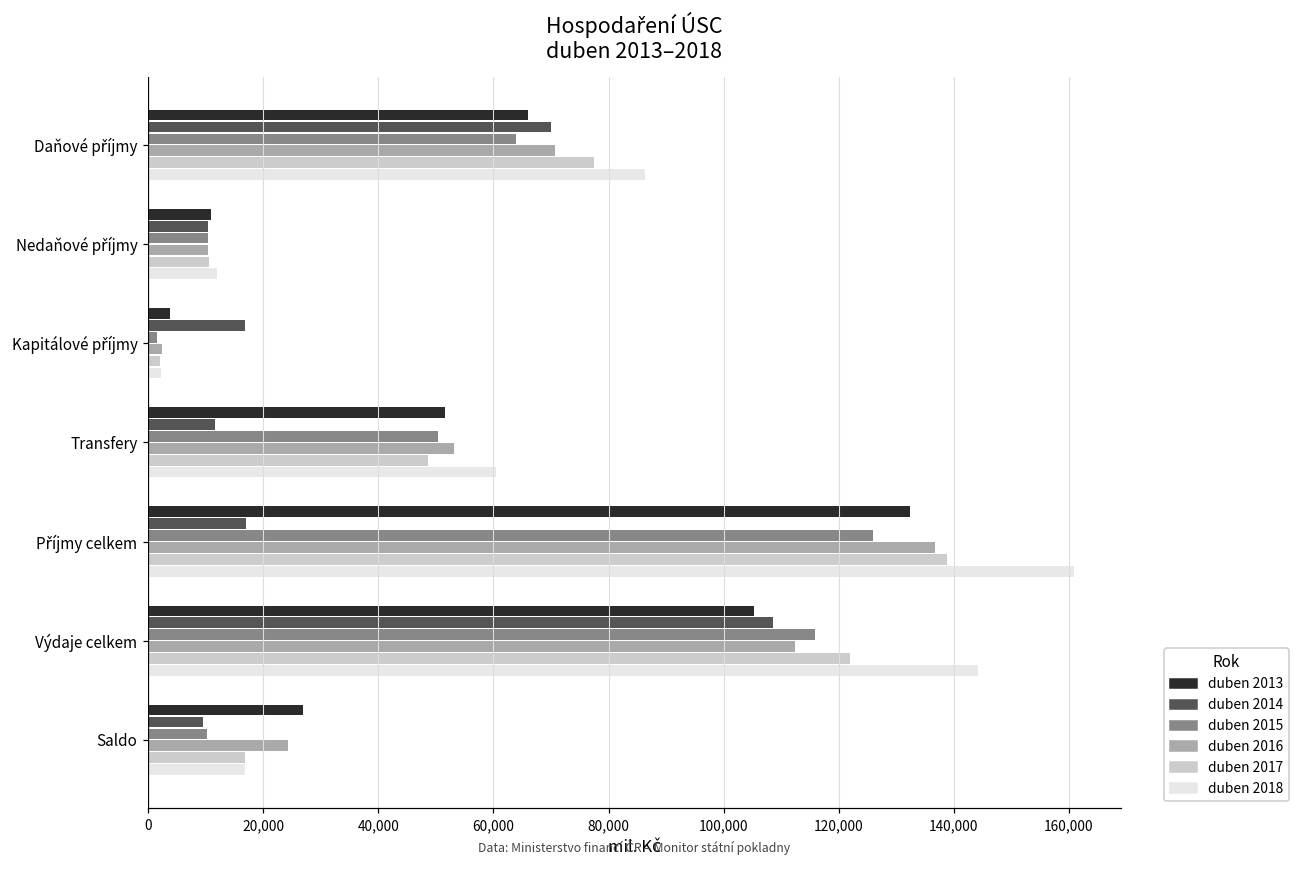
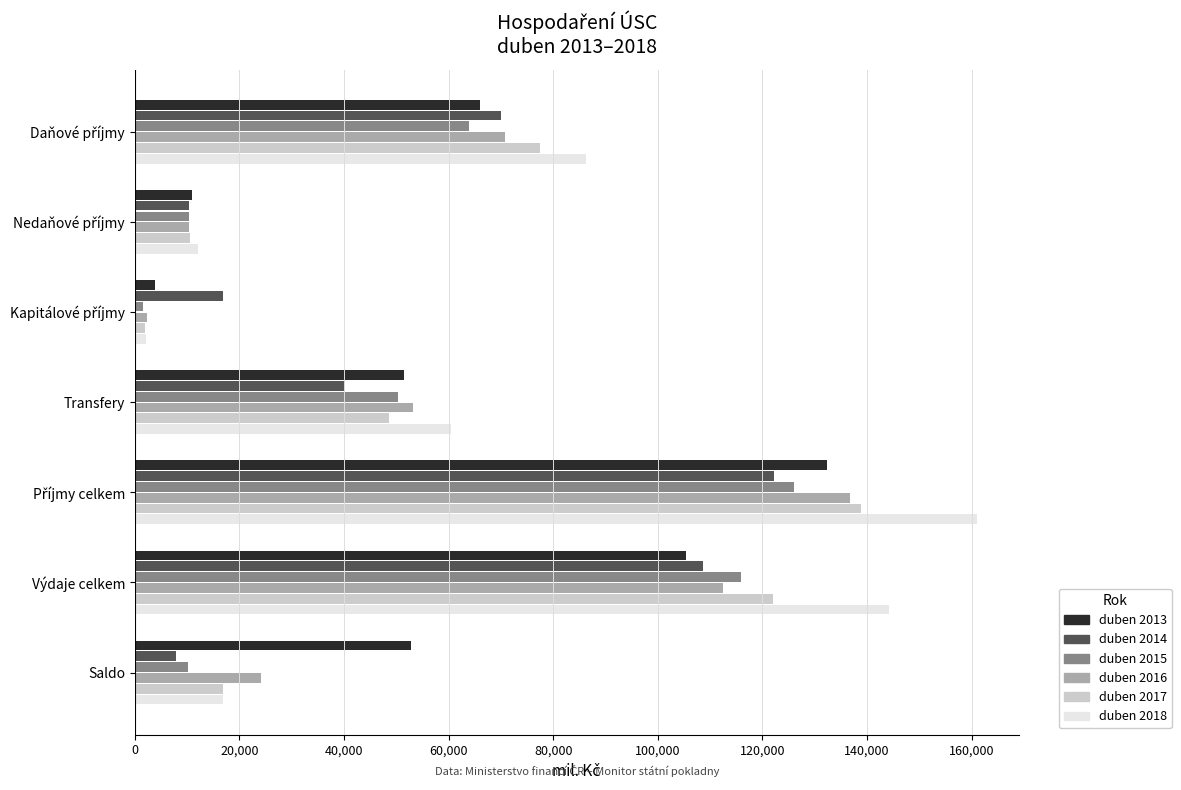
  {
    "duben 2013": {
      "Daňové příjmy": "66,000",
      "Nedaňové příjmy": "11,000",
      "Kapitálové příjmy": "4,000",
      "Transfery": "52,000",
      "Příjmy celkem": "132,000",
      "Výdaje celkem": "105,000",
-     "Saldo": "27,000"
+     "Saldo": "53,000"
    },
    "duben 2014": {
      "Daňové příjmy": "70,000",
      "Nedaňové příjmy": "10,000",
      "Kapitálové příjmy": "17,000",
-     "Transfery": "12,000",
-     "Příjmy celkem": "17,000",
+     "Transfery": "40,000",
+     "Příjmy celkem": "122,000",
      "Výdaje celkem": "109,000",
-     "Saldo": "9,000"
+     "Saldo": "8,000"
    }
  }
